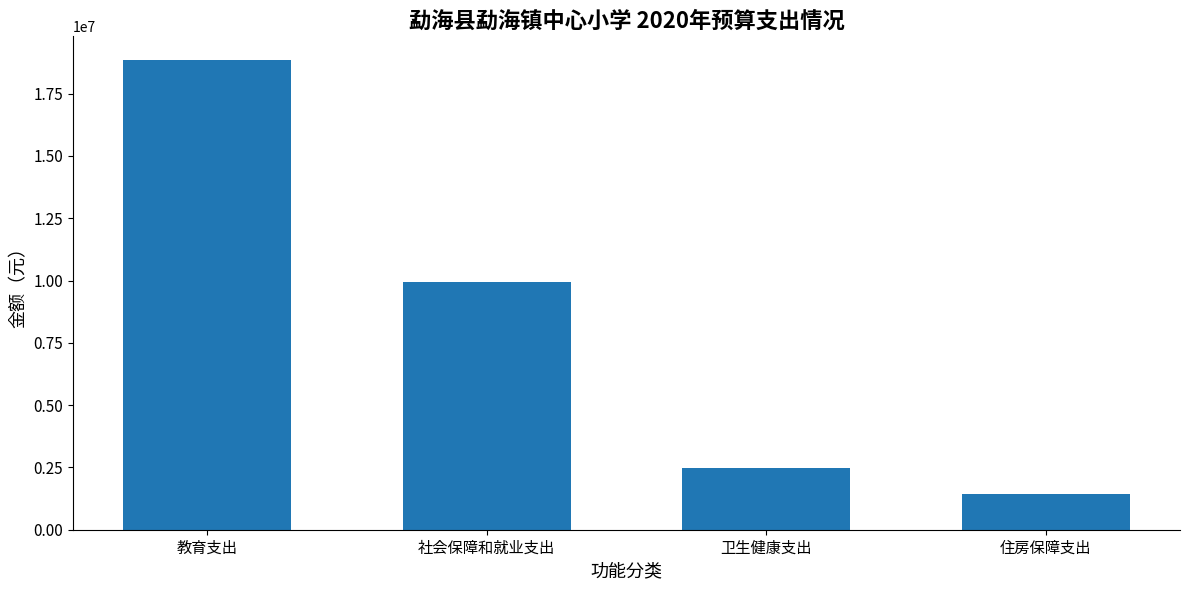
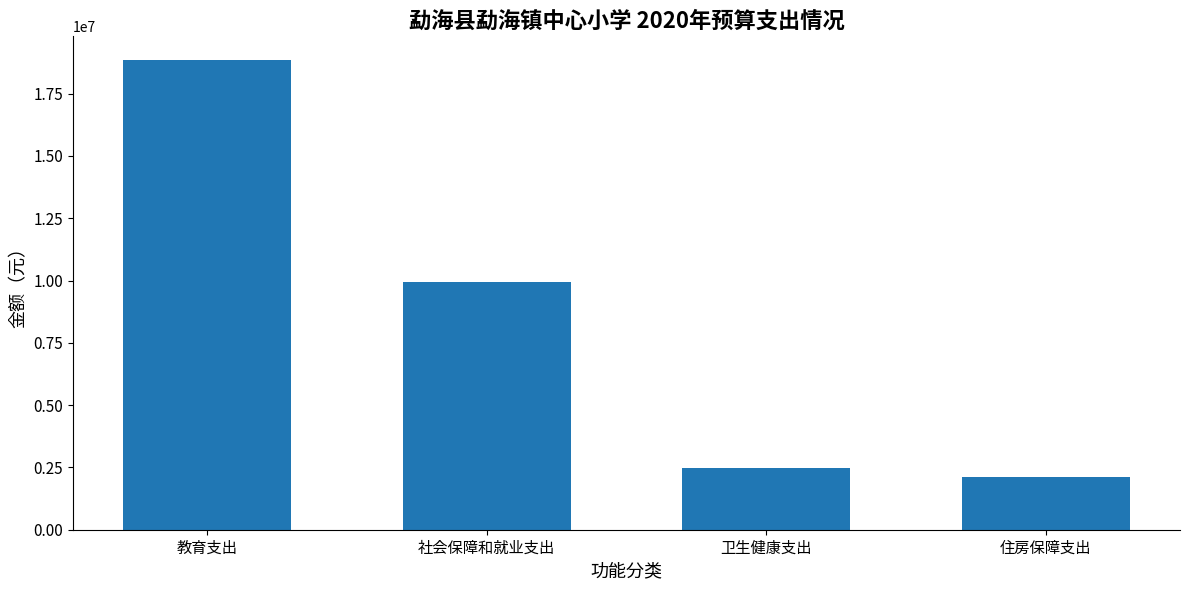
  {
    "教育支出": 18900000,
    "社会保障和就业支出": 10000000,
    "卫生健康支出": 2500000,
-   "住房保障支出": 1400000
+   "住房保障支出": 2100000
  }
